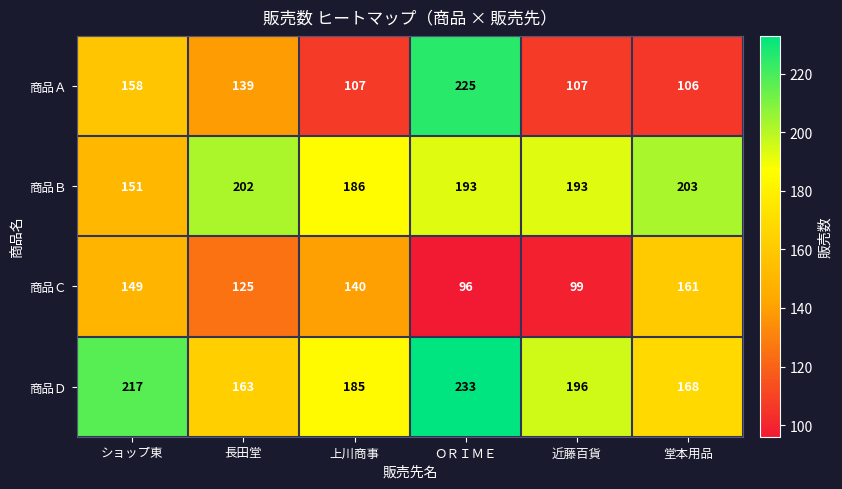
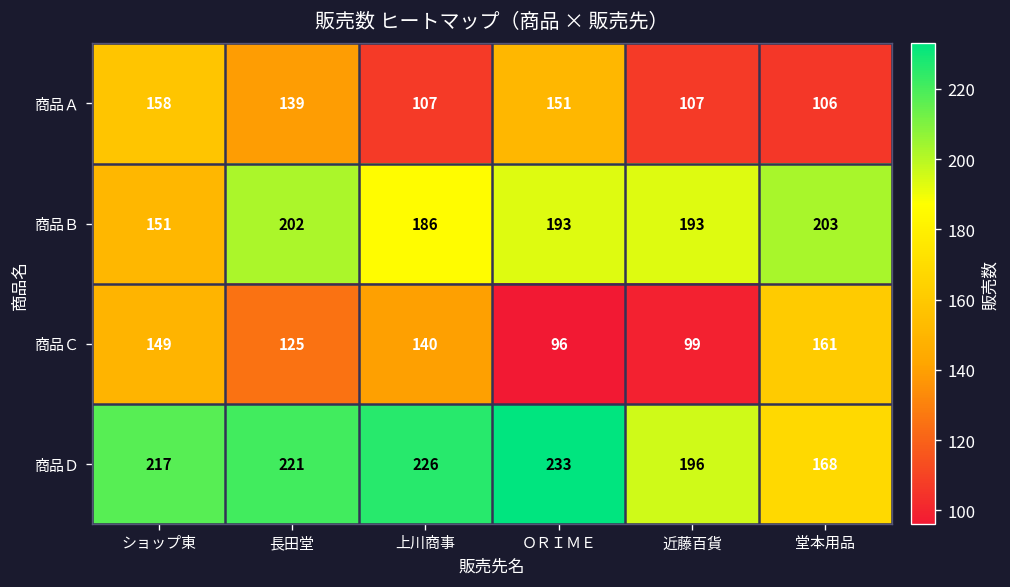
  {
    "商品Ａ": {
      "ショップ東": 158,
      "長田堂": 139,
      "上川商事": 107,
-     "ＯＲＩＭＥ": 225,
+     "ＯＲＩＭＥ": 151,
      "近藤百貨": 107,
      "堂本用品": 106
    },
    "商品Ｂ": {
      "ショップ東": 151,
      "長田堂": 202,
      "上川商事": 186,
      "ＯＲＩＭＥ": 193,
      "近藤百貨": 193,
      "堂本用品": 203
    },
    "商品Ｃ": {
      "ショップ東": 149,
      "長田堂": 125,
      "上川商事": 140,
      "ＯＲＩＭＥ": 96,
      "近藤百貨": 99,
      "堂本用品": 161
    },
    "商品Ｄ": {
      "ショップ東": 217,
-     "長田堂": 163,
-     "上川商事": 185,
+     "長田堂": 221,
+     "上川商事": 226,
      "ＯＲＩＭＥ": 233,
      "近藤百貨": 196,
      "堂本用品": 168
    }
  }
